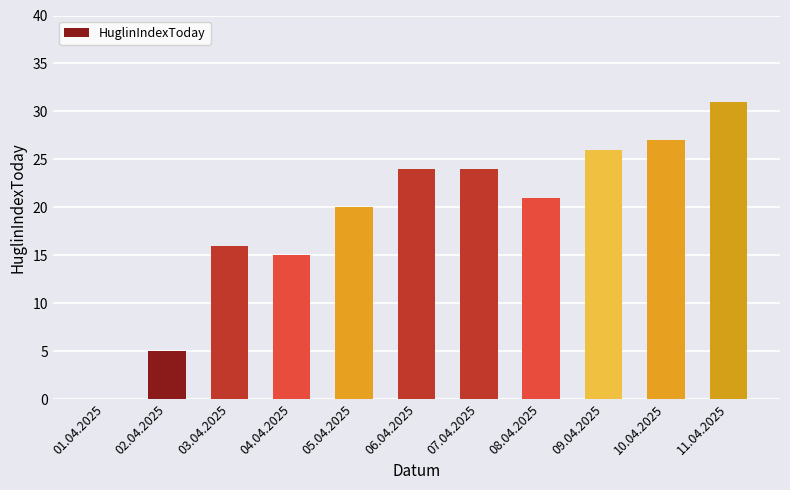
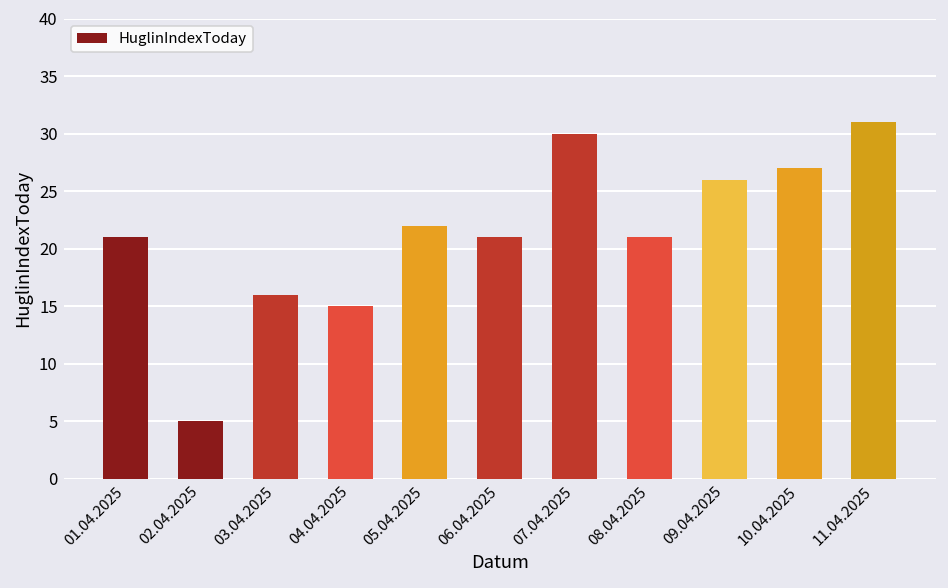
  {
-   "01.04.2025": 0,
+   "01.04.2025": 21,
    "02.04.2025": 5,
    "03.04.2025": 16,
    "04.04.2025": 15,
-   "05.04.2025": 20,
-   "06.04.2025": 24,
-   "07.04.2025": 24,
+   "05.04.2025": 22,
+   "06.04.2025": 21,
+   "07.04.2025": 30,
    "08.04.2025": 21,
    "09.04.2025": 26,
    "10.04.2025": 27,
    "11.04.2025": 31
  }
